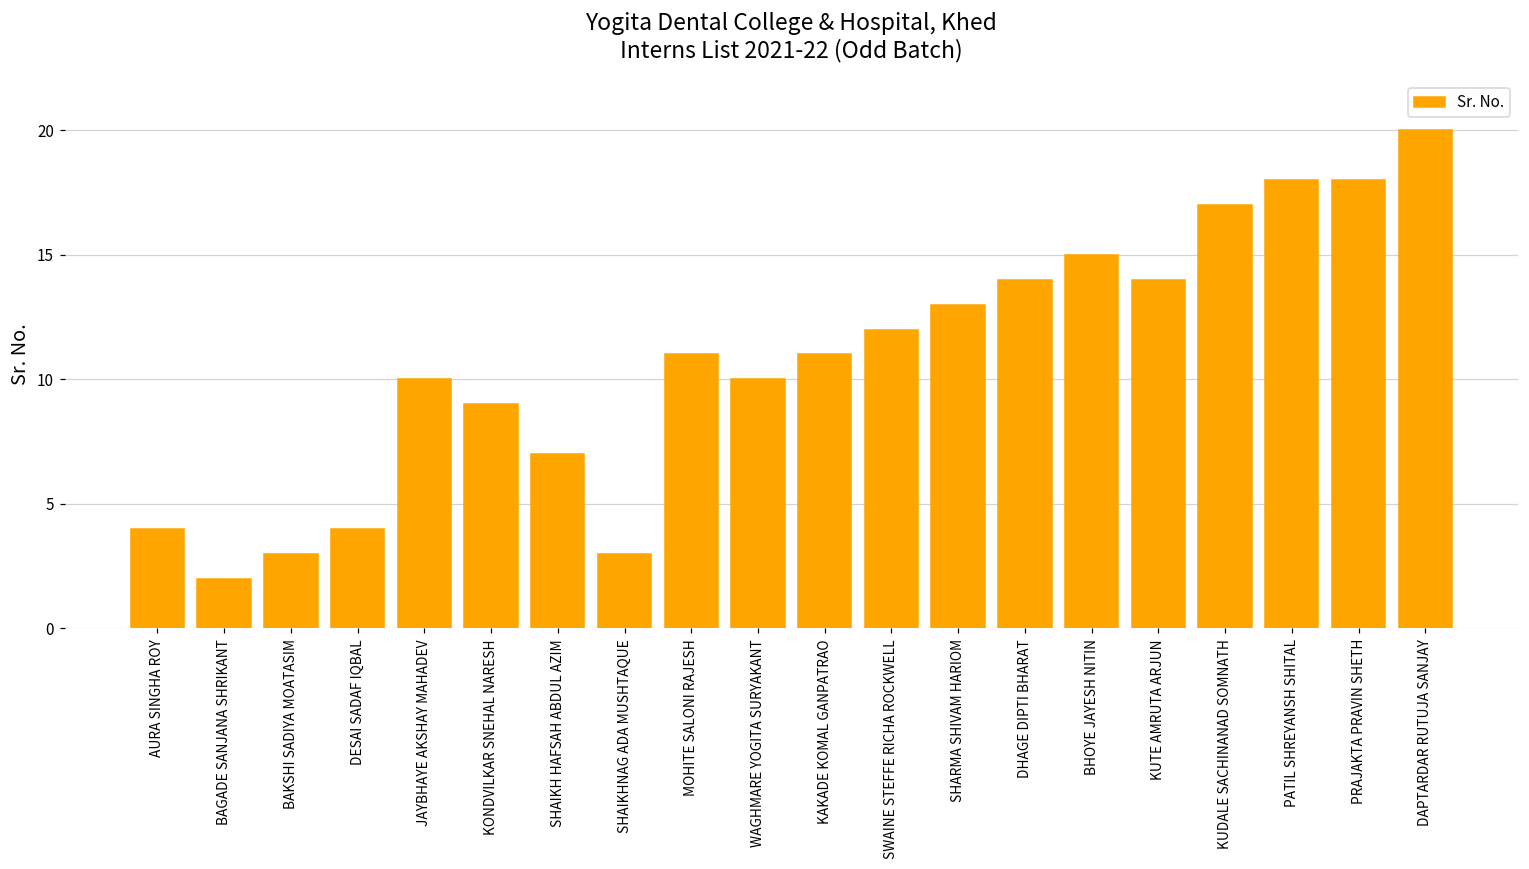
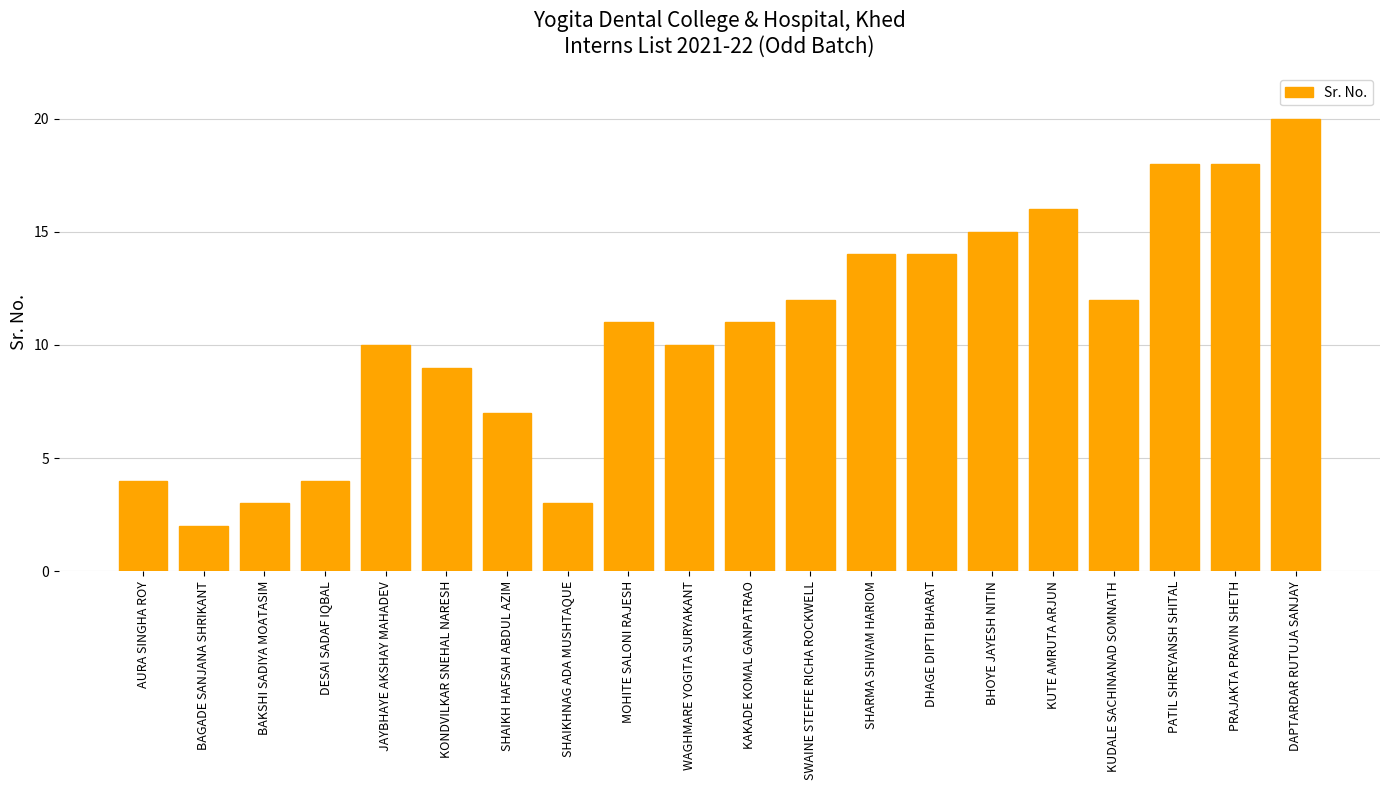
  {
    "AURA SINGHA ROY": 4,
    "BAGADE SANJANA SHRIKANT": 2,
    "BAKSHI SADIYA MOATASIM": 3,
    "DESAI SADAF IQBAL": 4,
    "JAYBHAYE AKSHAY MAHADEV": 10,
    "KONDVILKAR SNEHAL NARESH": 9,
    "SHAIKH HAFSAH ABDUL AZIM": 7,
    "SHAIKHNAG ADA MUSHTAQUE": 3,
    "MOHITE SALONI RAJESH": 11,
    "WAGHMARE YOGITA SURYAKANT": 10,
    "KAKADE KOMAL GANPATRAO": 11,
    "SWAINE STEFFE RICHA ROCKWELL": 12,
-   "SHARMA SHIVAM HARIOM": 13,
+   "SHARMA SHIVAM HARIOM": 14,
    "DHAGE DIPTI BHARAT": 14,
    "BHOYE JAYESH NITIN": 15,
-   "KUTE AMRUTA ARJUN": 14,
-   "KUDALE SACHINANAD SOMNATH": 17,
+   "KUTE AMRUTA ARJUN": 16,
+   "KUDALE SACHINANAD SOMNATH": 12,
    "PATIL SHREYANSH SHITAL": 18,
    "PRAJAKTA PRAVIN SHETH": 18,
    "DAPTARDAR RUTUJA SANJAY": 20
  }
